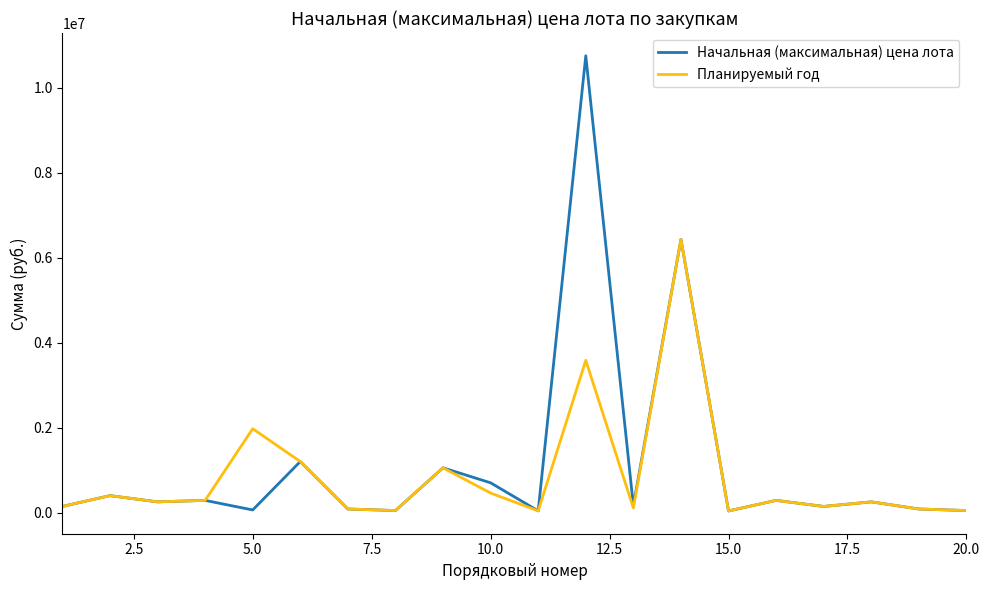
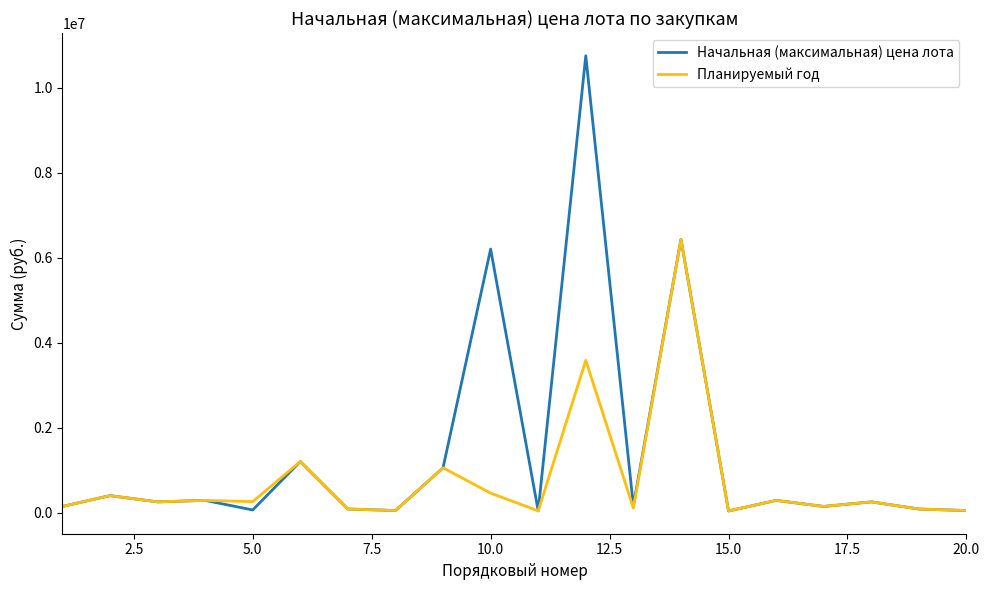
  {
    "Начальная (максимальная) цена лота": {
      "5.0": 100000,
-     "10.0": 700000
+     "10.0": 6200000
    },
    "Планируемый год": {
-     "5.0": 2000000,
+     "5.0": 300000,
      "10.0": 500000
    }
  }
